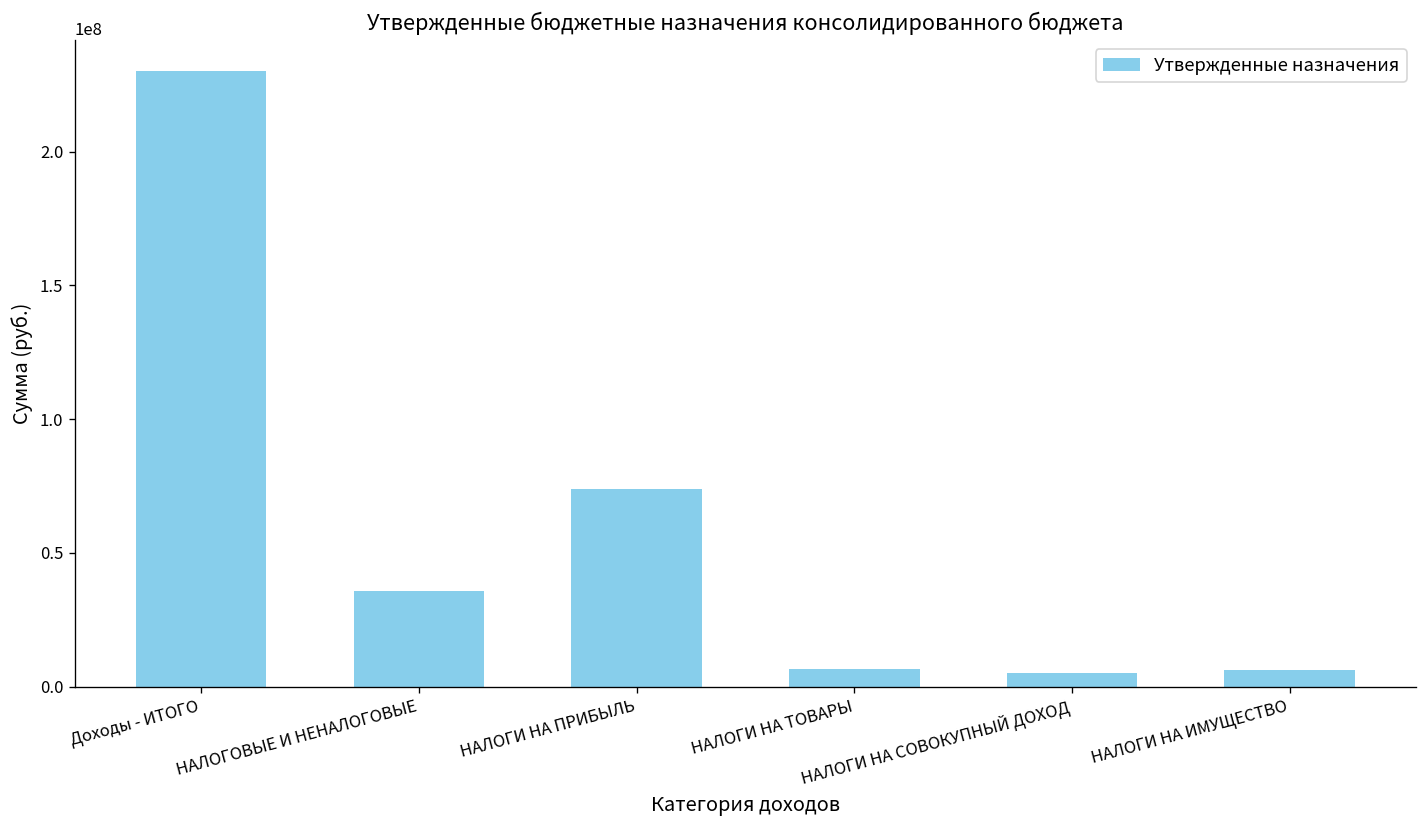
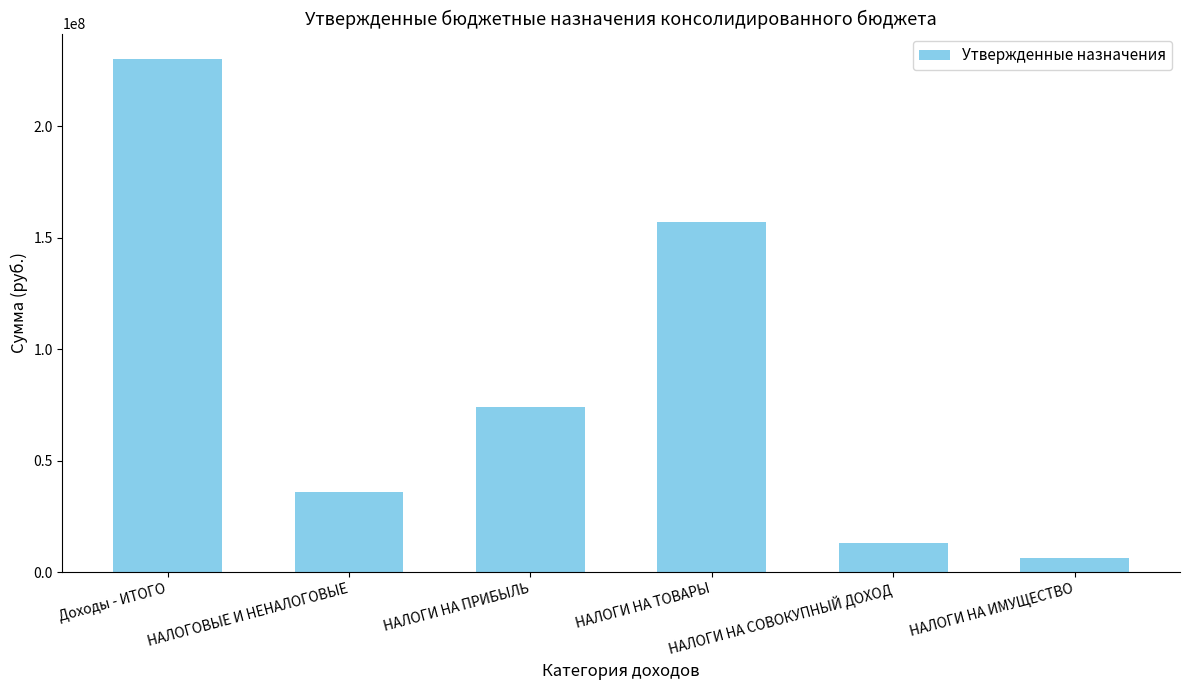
  {
    "Доходы - ИТОГО": 230000000,
    "НАЛОГОВЫЕ И НЕНАЛОГОВЫЕ": 36000000,
    "НАЛОГИ НА ПРИБЫЛЬ": 74000000,
-   "НАЛОГИ НА ТОВАРЫ": 7000000,
-   "НАЛОГИ НА СОВОКУПНЫЙ ДОХОД": 5000000,
+   "НАЛОГИ НА ТОВАРЫ": 157000000,
+   "НАЛОГИ НА СОВОКУПНЫЙ ДОХОД": 13000000,
    "НАЛОГИ НА ИМУЩЕСТВО": 6000000
  }
